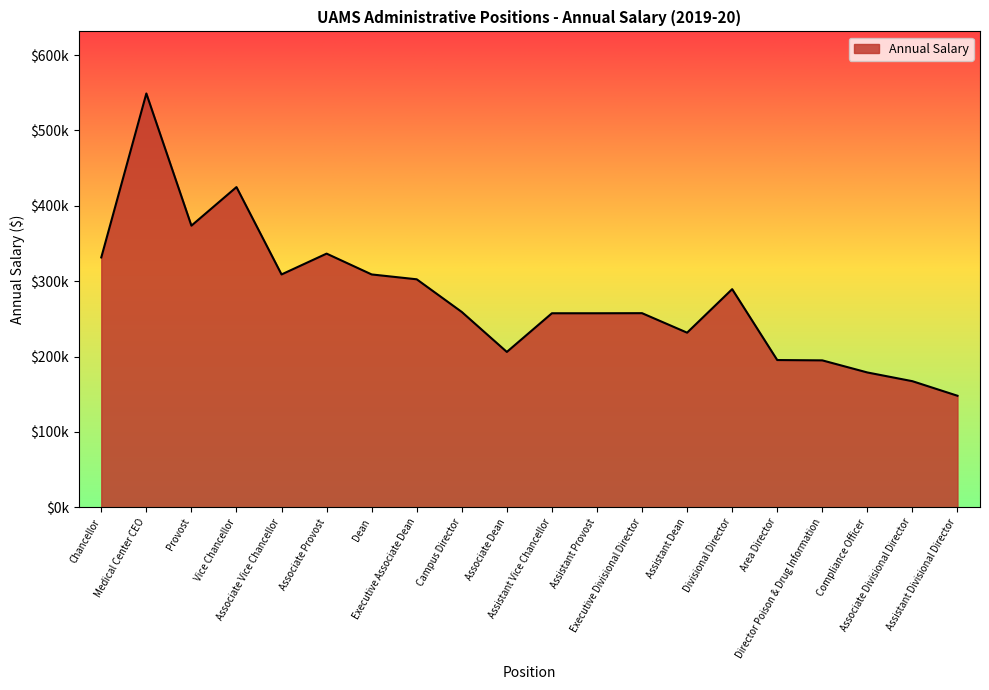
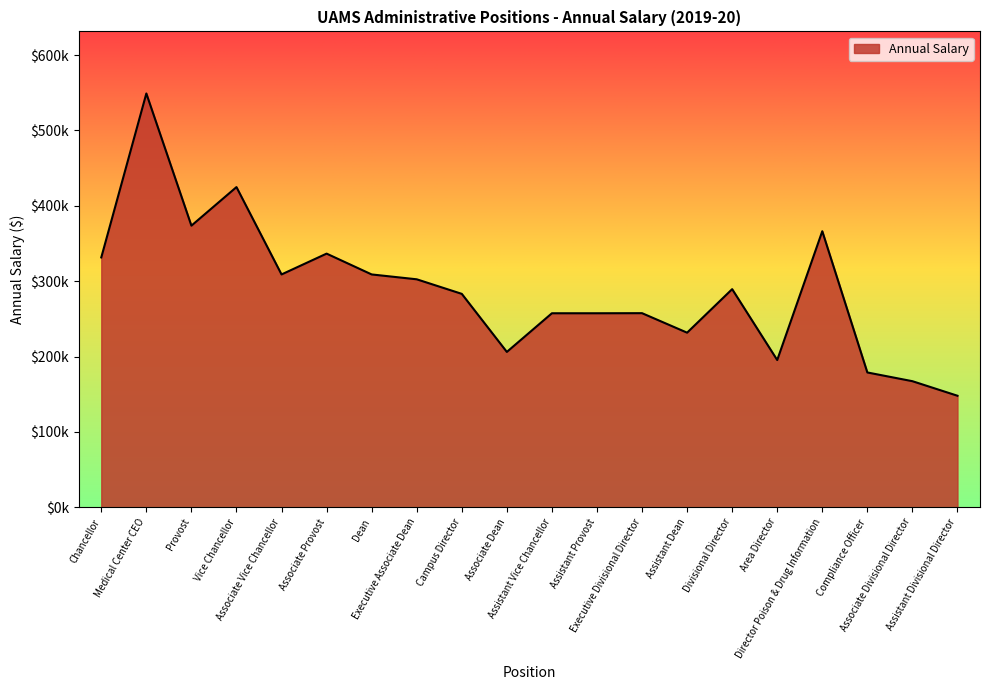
  {
    "Chancellor": "$330000",
    "Medical Center CEO": "$550000",
    "Provost": "$370000",
    "Vice Chancellor": "$420000",
    "Associate Vice Chancellor": "$310000",
    "Associate Provost": "$340000",
    "Dean": "$310000",
    "Executive Associate Dean": "$300000",
-   "Campus Director": "$260000",
+   "Campus Director": "$280000",
    "Associate Dean": "$210000",
    "Assistant Vice Chancellor": "$260000",
    "Assistant Provost": "$260000",
    "Executive Divisional Director": "$260000",
    "Assistant Dean": "$230000",
    "Divisional Director": "$290000",
    "Area Director": "$200000",
-   "Director Poison & Drug Information": "$190000",
+   "Director Poison & Drug Information": "$370000",
    "Compliance Officer": "$180000",
    "Associate Divisional Director": "$170000",
    "Assistant Divisional Director": "$150000"
  }
